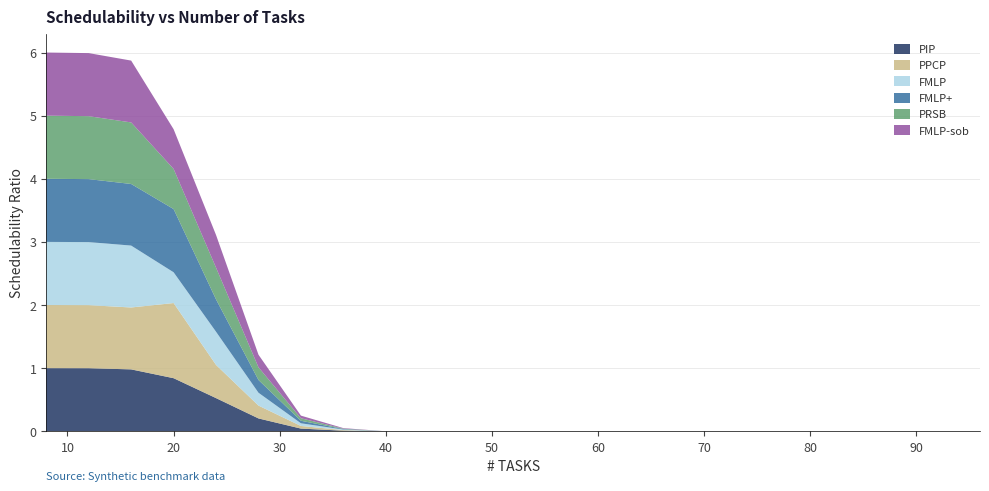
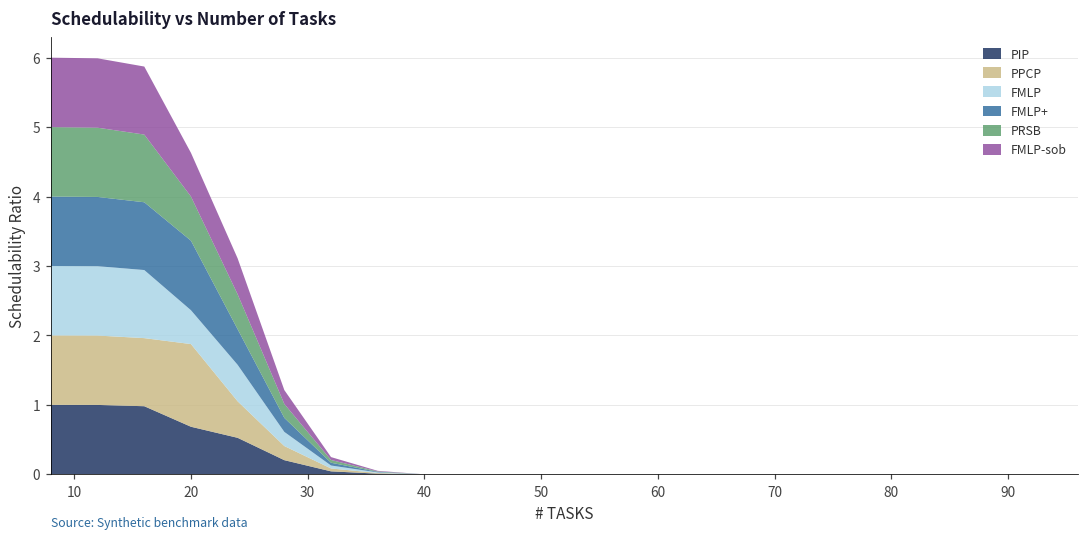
  {
    "PIP": {
-     "20": 0.8
+     "20": 0.7
    },
    "PPCP": {
      "20": 1.2
    },
    "FMLP": {
      "20": 0.5
    },
    "FMLP+": {
      "20": 1.0
    },
    "PRSB": {
      "20": 0.6
    },
    "FMLP-sob": {
      "20": 0.6
    }
  }
